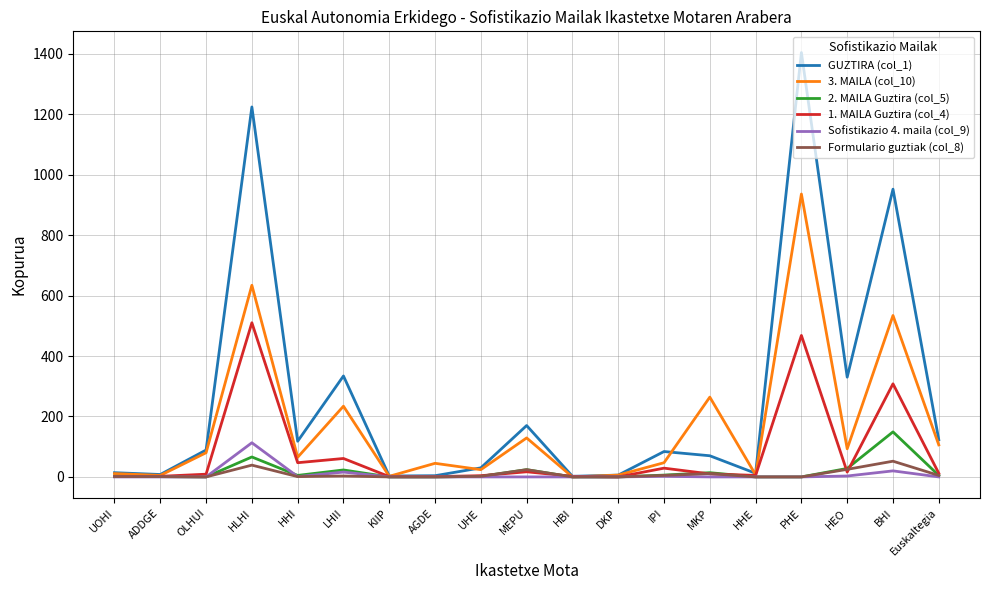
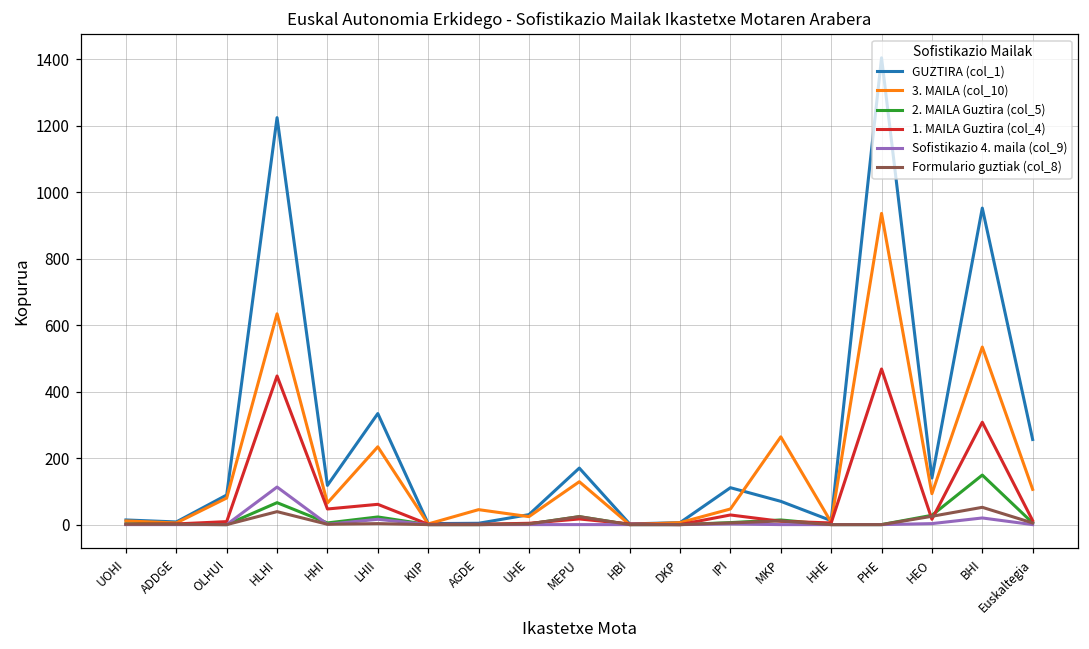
  {
    "GUZTIRA (col_1)": {
      "OLHUI": 90,
      "HLHI": 1220,
      "HHI": 120,
      "LHII": 330,
      "MEPU": 170,
-     "IPI": 80,
+     "IPI": 110,
      "MKP": 70,
-     "HEO": 330,
+     "HEO": 140,
      "BHI": 950,
-     "Euskaltegia": 120
+     "Euskaltegia": 260
    },
    "3. MAILA (col_10)": {
      "OLHUI": 80,
      "HLHI": 630,
      "HHI": 70,
      "LHII": 230,
      "AGDE": 50,
      "MEPU": 130,
      "IPI": 50,
      "MKP": 260,
      "PHE": 940,
      "HEO": 90,
      "BHI": 530,
      "Euskaltegia": 110
    },
    "2. MAILA Guztira (col_5)": {
      "HLHI": 70,
      "BHI": 150
    },
    "1. MAILA Guztira (col_4)": {
      "OLHUI": 10,
-     "HLHI": 510,
+     "HLHI": 450,
      "HHI": 50,
      "LHII": 60,
      "IPI": 30,
      "PHE": 470,
      "HEO": 20,
      "BHI": 310
    },
    "Sofistikazio 4. maila (col_9)": {
      "HLHI": 110,
      "MEPU": 0,
      "MKP": 0,
      "HEO": 0,
      "BHI": 20
    },
    "Formulario guztiak (col_8)": {
      "HLHI": 40,
      "LHII": 0,
      "BHI": 50
    }
  }
